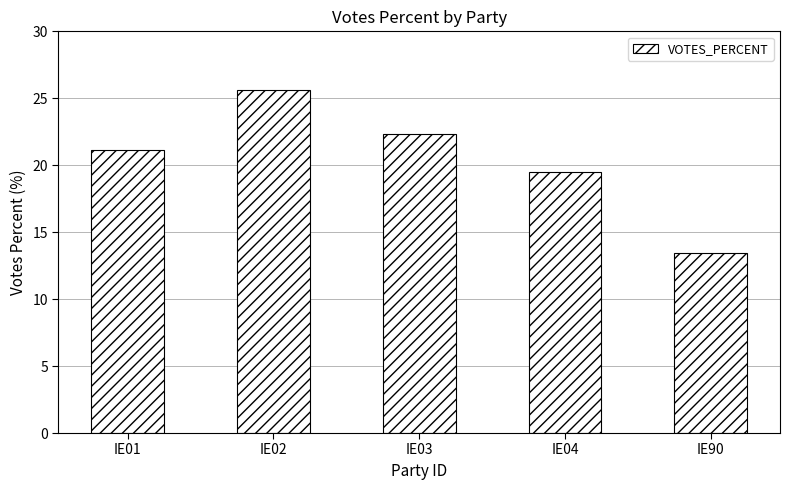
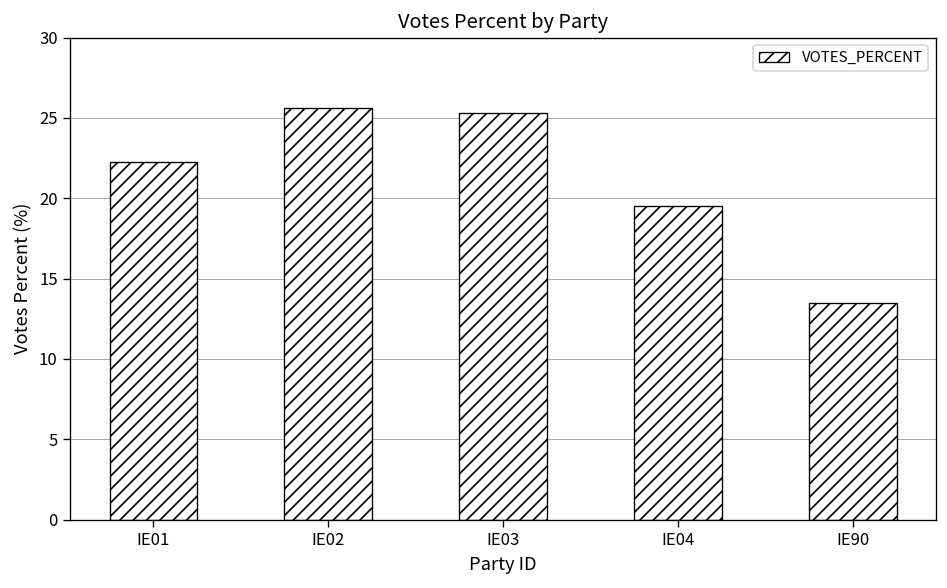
  {
-   "IE01": 21.1,
+   "IE01": 22.3,
    "IE02": 25.6,
-   "IE03": 22.3,
+   "IE03": 25.3,
    "IE04": 19.5,
    "IE90": 13.5
  }
